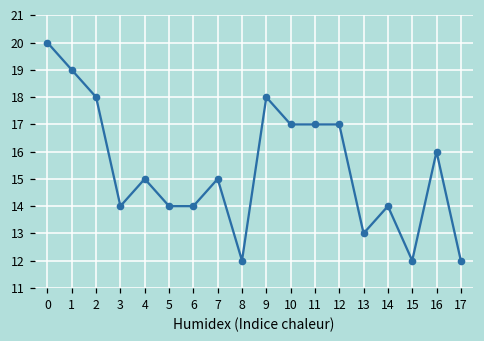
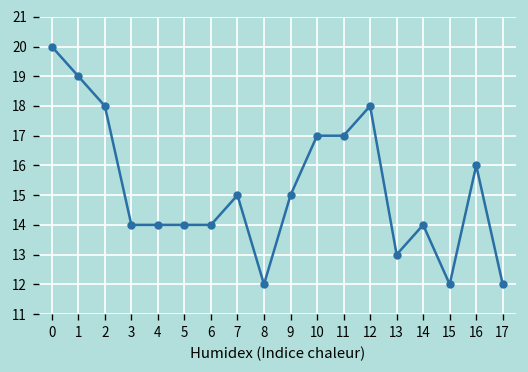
  {
    "0": 20,
    "1": 19,
    "2": 18,
    "3": 14,
-   "4": 15,
+   "4": 14,
    "5": 14,
    "6": 14,
    "7": 15,
    "8": 12,
-   "9": 18,
+   "9": 15,
    "10": 17,
    "11": 17,
-   "12": 17,
+   "12": 18,
    "13": 13,
    "14": 14,
    "15": 12,
    "16": 16,
    "17": 12
  }
